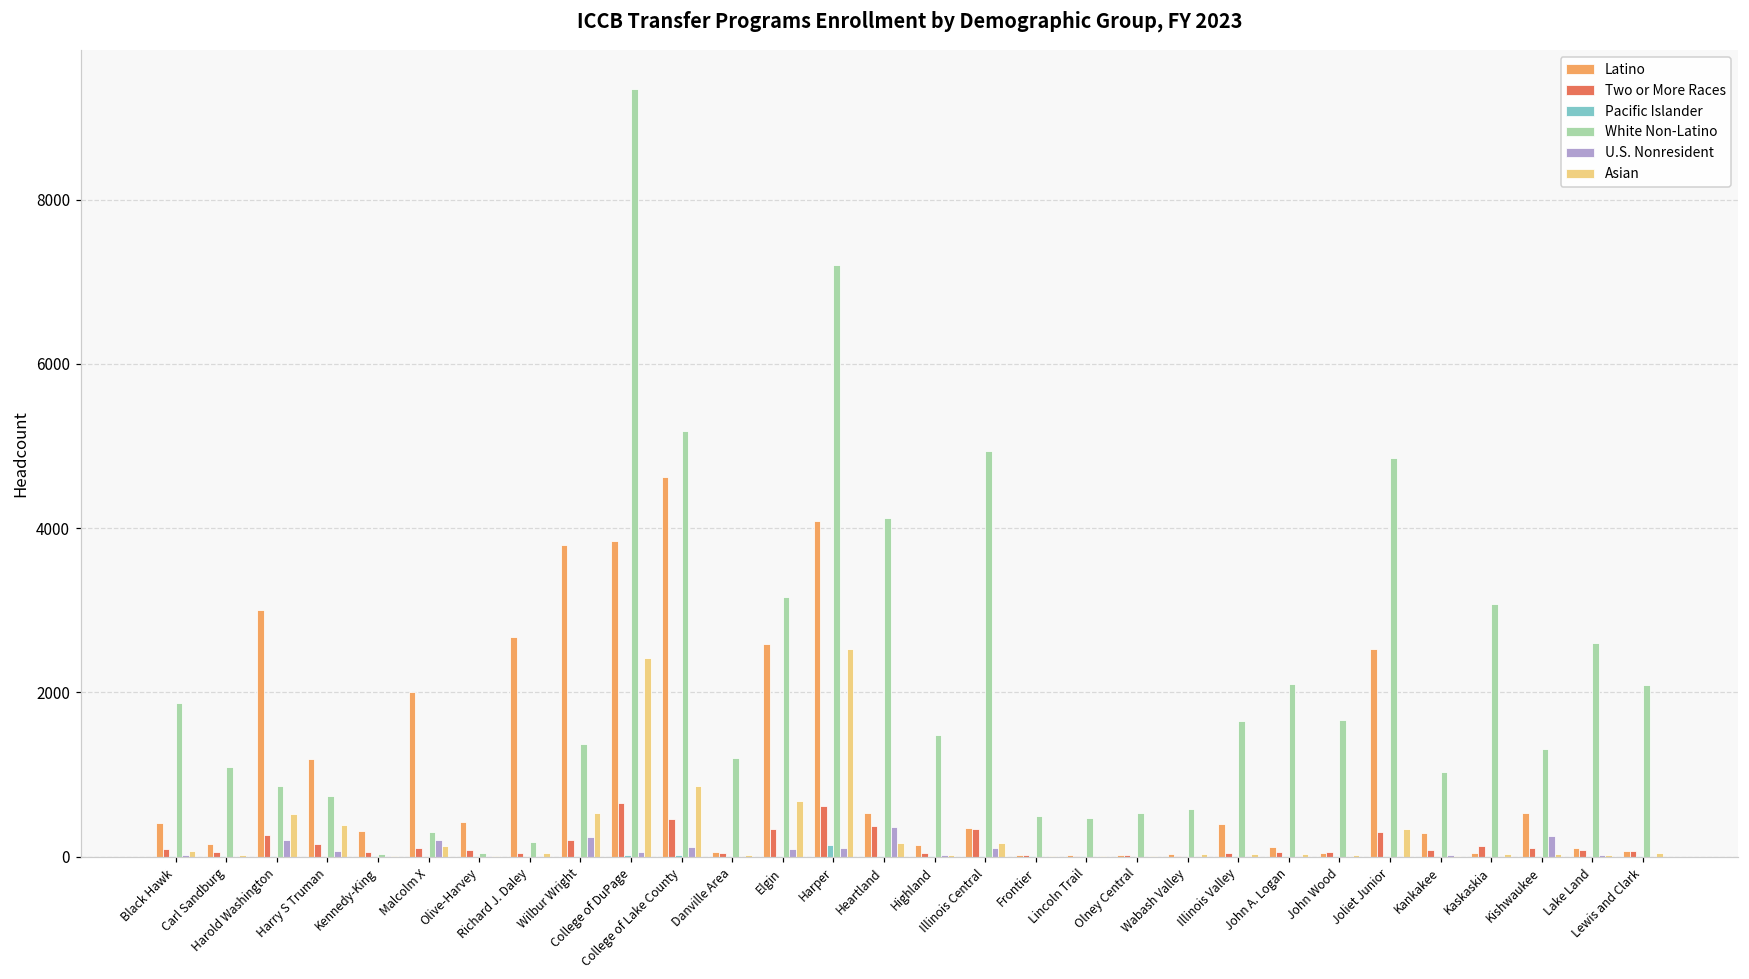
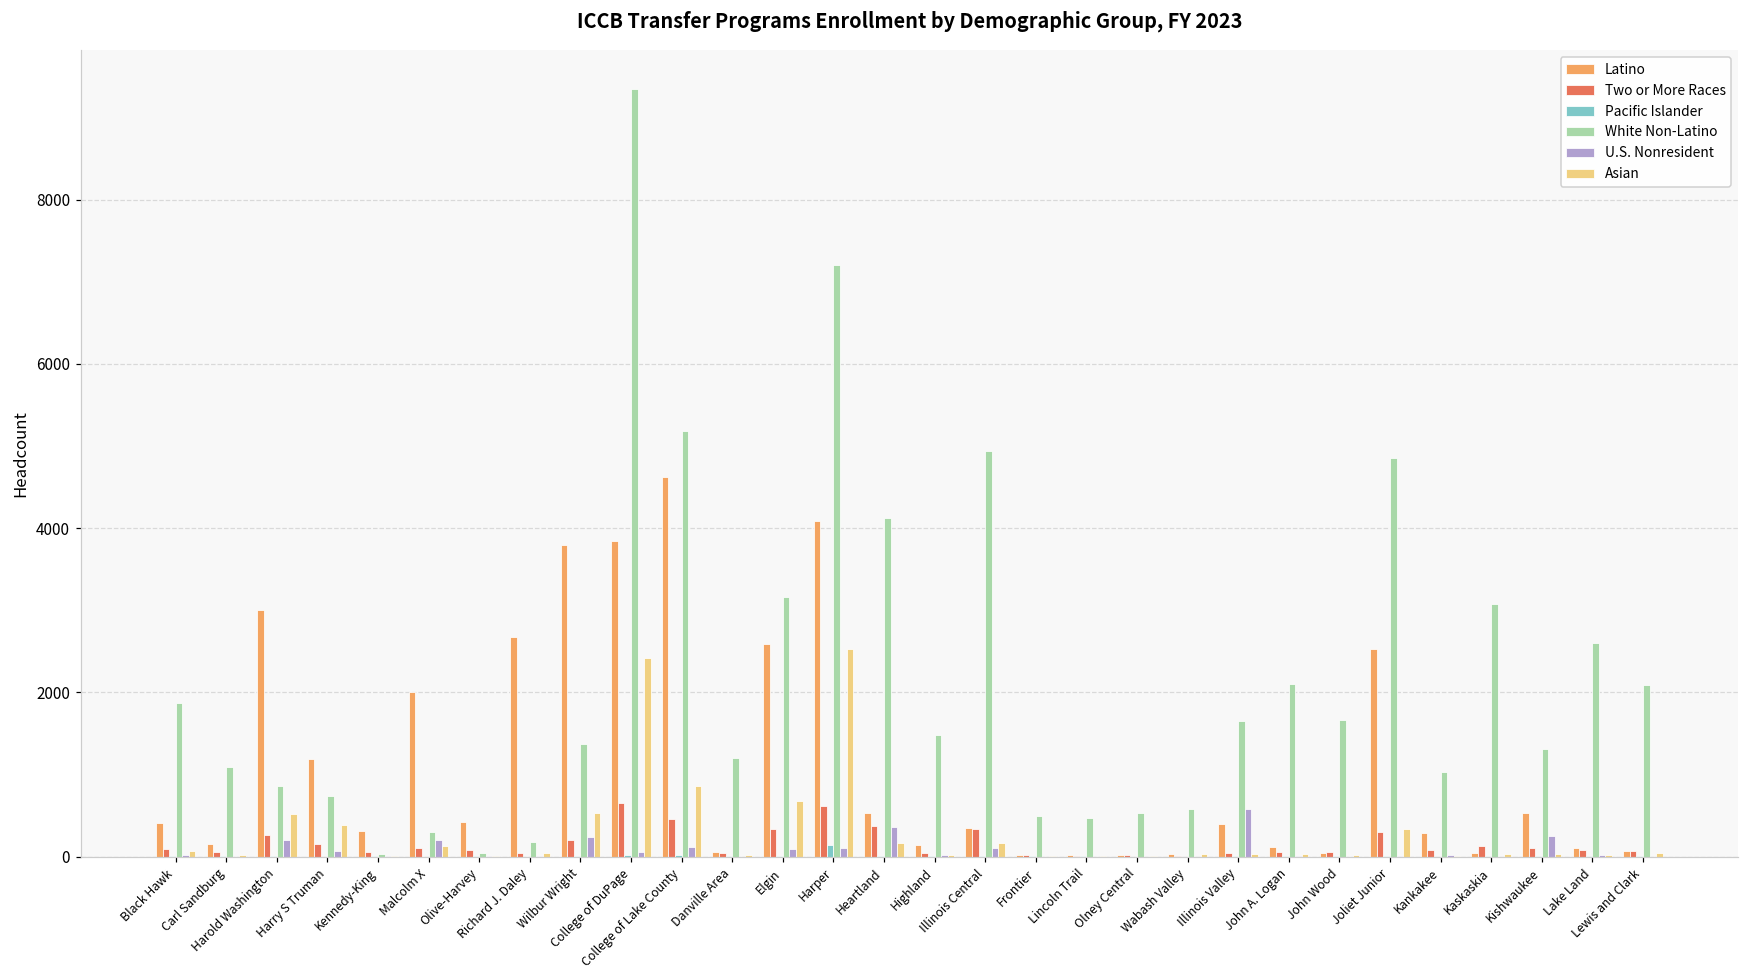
  {
    "U.S. Nonresident": {
      "Carl Sandburg": 0,
      "Harold Washington": 200,
      "Harry S Truman": 100,
      "Malcolm X": 200,
      "Wilbur Wright": 200,
      "College of DuPage": 100,
      "College of Lake County": 100,
      "Danville Area": 0,
      "Elgin": 100,
      "Harper": 100,
      "Heartland": 400,
      "Illinois Central": 100,
      "Frontier": 0,
      "Lincoln Trail": 0,
      "Olney Central": 0,
      "Wabash Valley": 0,
-     "Illinois Valley": 0,
+     "Illinois Valley": 600,
      "John Wood": 0,
      "Kaskaskia": 0,
      "Kishwaukee": 300,
      "Lewis and Clark": 0
    }
  }
